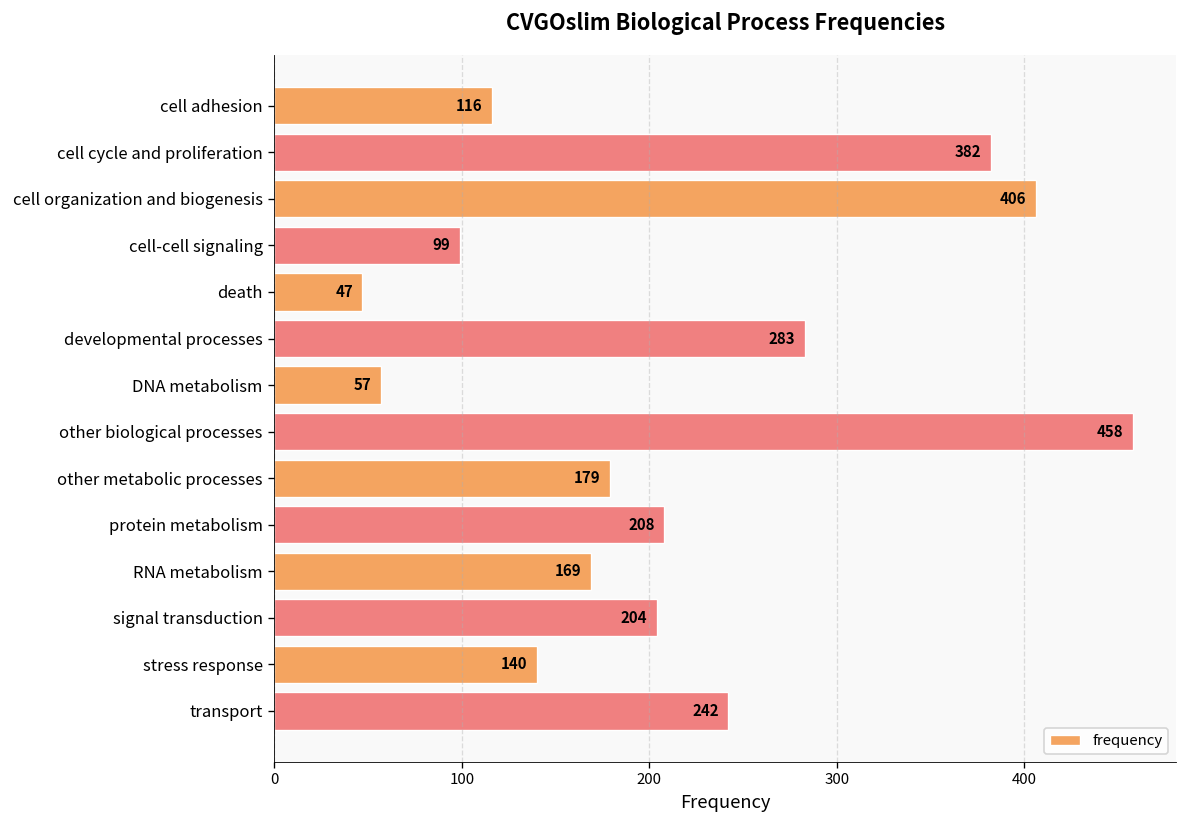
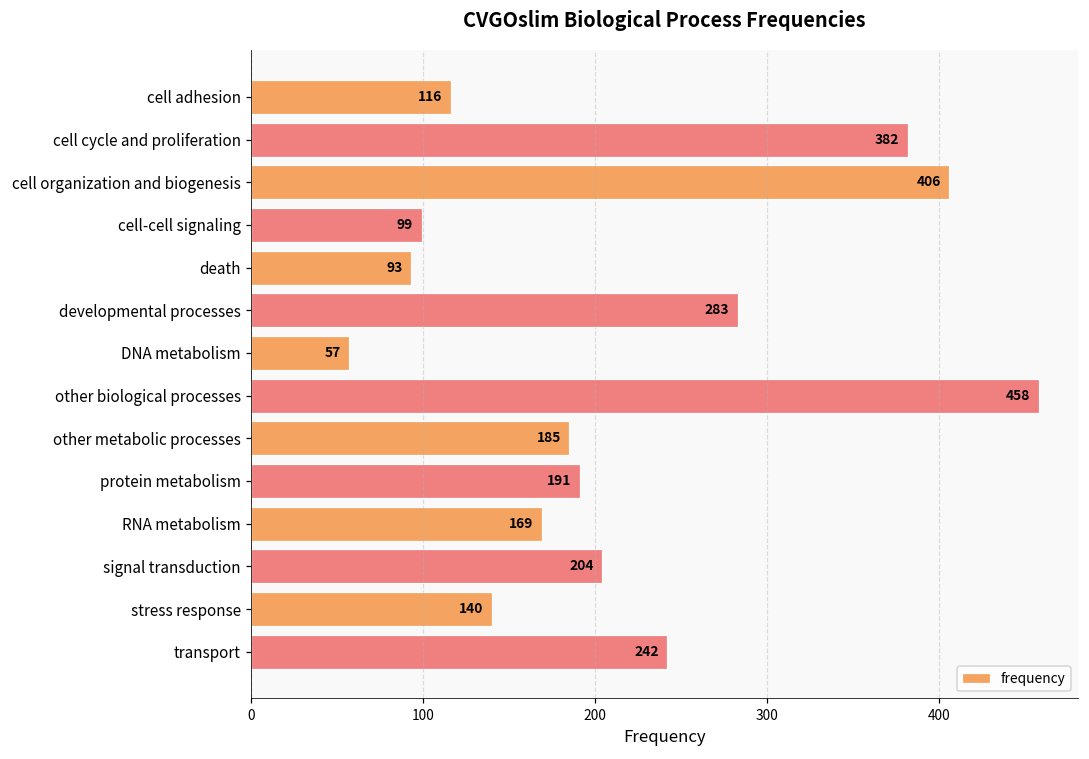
  {
    "cell adhesion": 116,
    "cell cycle and proliferation": 382,
    "cell organization and biogenesis": 406,
    "cell-cell signaling": 99,
-   "death": 47,
+   "death": 93,
    "developmental processes": 283,
    "DNA metabolism": 57,
    "other biological processes": 458,
-   "other metabolic processes": 179,
-   "protein metabolism": 208,
+   "other metabolic processes": 185,
+   "protein metabolism": 191,
    "RNA metabolism": 169,
    "signal transduction": 204,
    "stress response": 140,
    "transport": 242
  }
